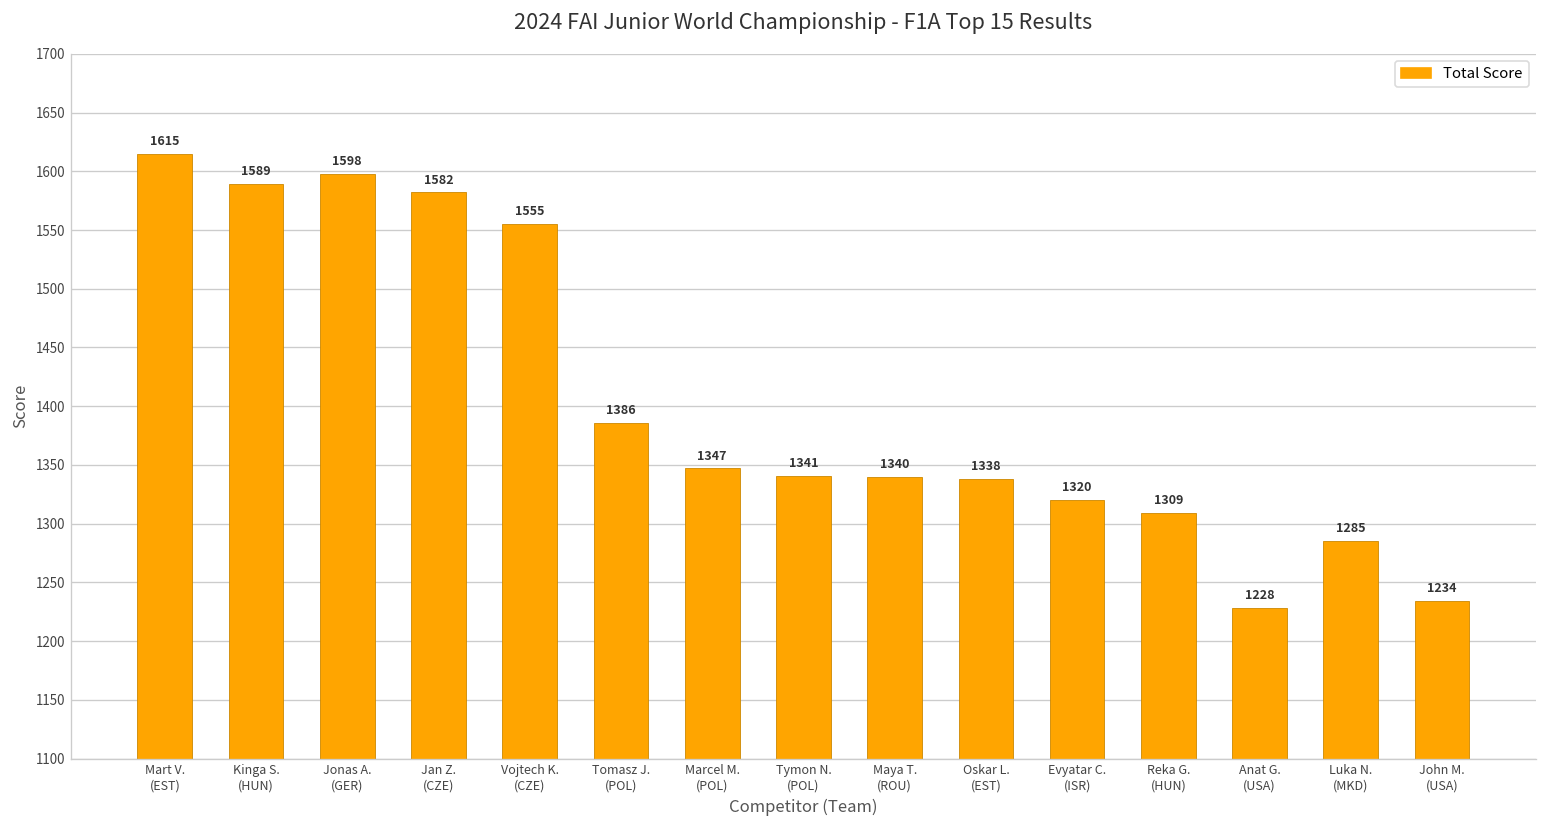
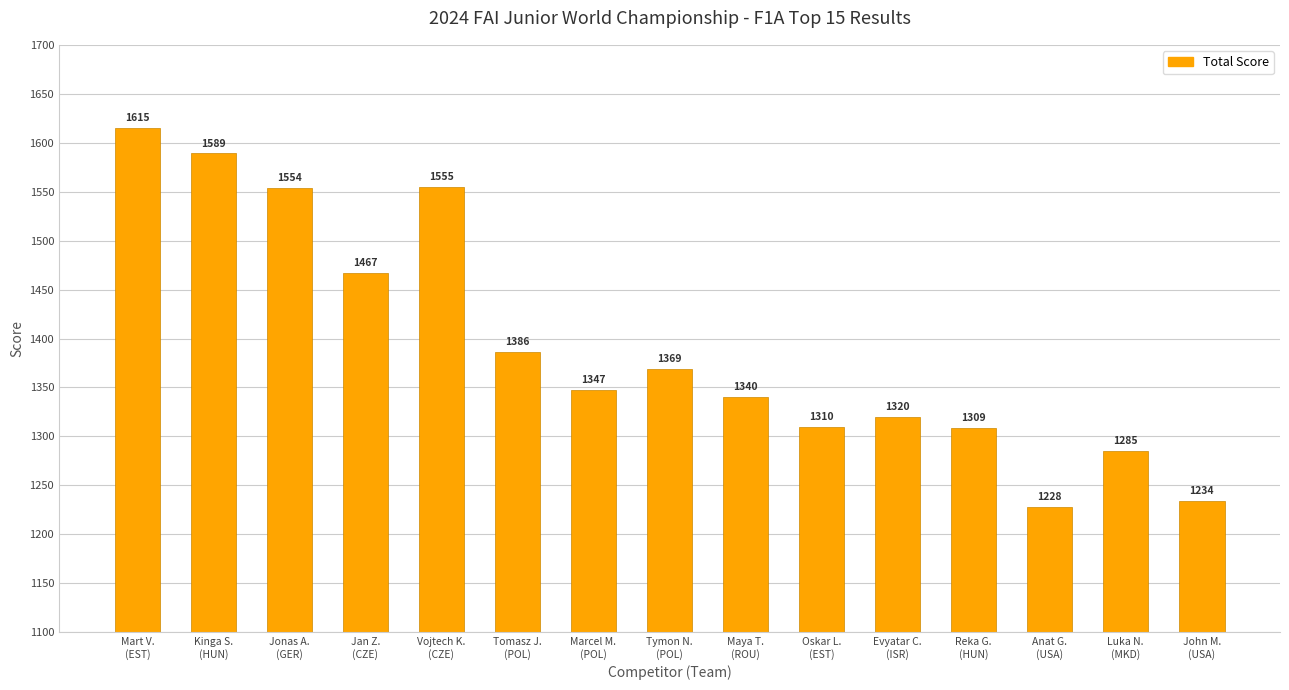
  {
    "Mart V. (EST)": 1615,
    "Kinga S. (HUN)": 1589,
-   "Jonas A. (GER)": 1598,
-   "Jan Z. (CZE)": 1582,
+   "Jonas A. (GER)": 1554,
+   "Jan Z. (CZE)": 1467,
    "Vojtech K. (CZE)": 1555,
    "Tomasz J. (POL)": 1386,
    "Marcel M. (POL)": 1347,
-   "Tymon N. (POL)": 1341,
+   "Tymon N. (POL)": 1369,
    "Maya T. (ROU)": 1340,
-   "Oskar L. (EST)": 1338,
+   "Oskar L. (EST)": 1310,
    "Evyatar C. (ISR)": 1320,
    "Reka G. (HUN)": 1309,
    "Anat G. (USA)": 1228,
    "Luka N. (MKD)": 1285,
    "John M. (USA)": 1234
  }
